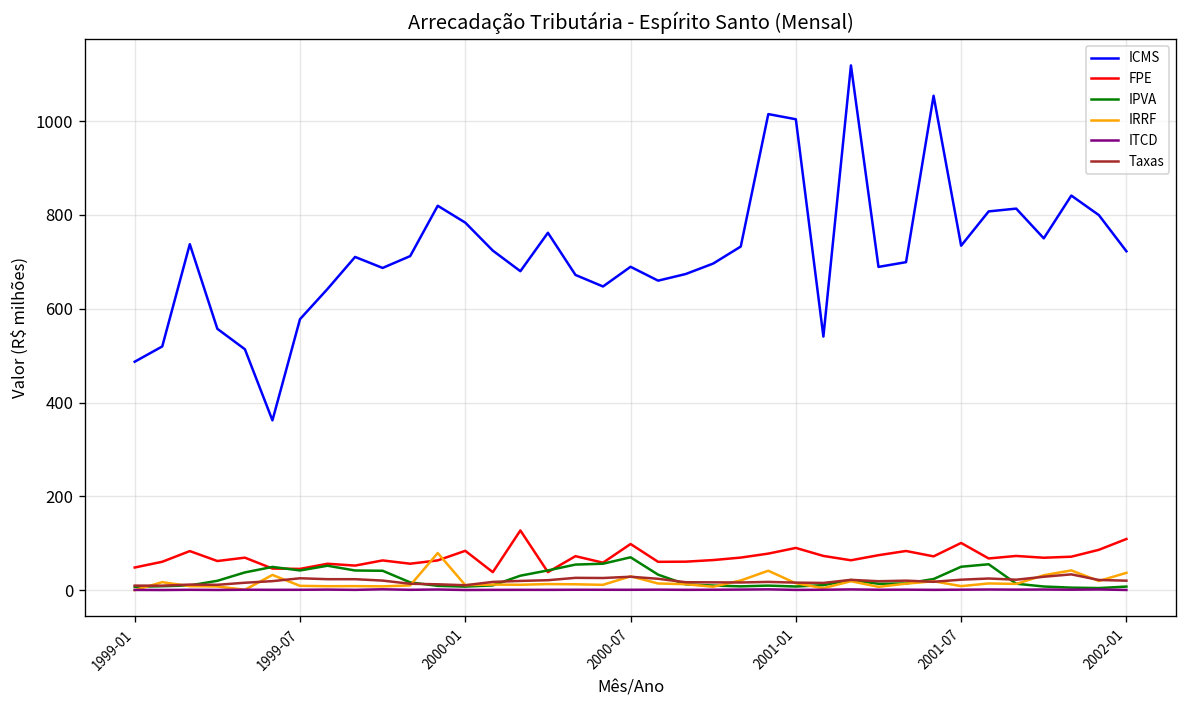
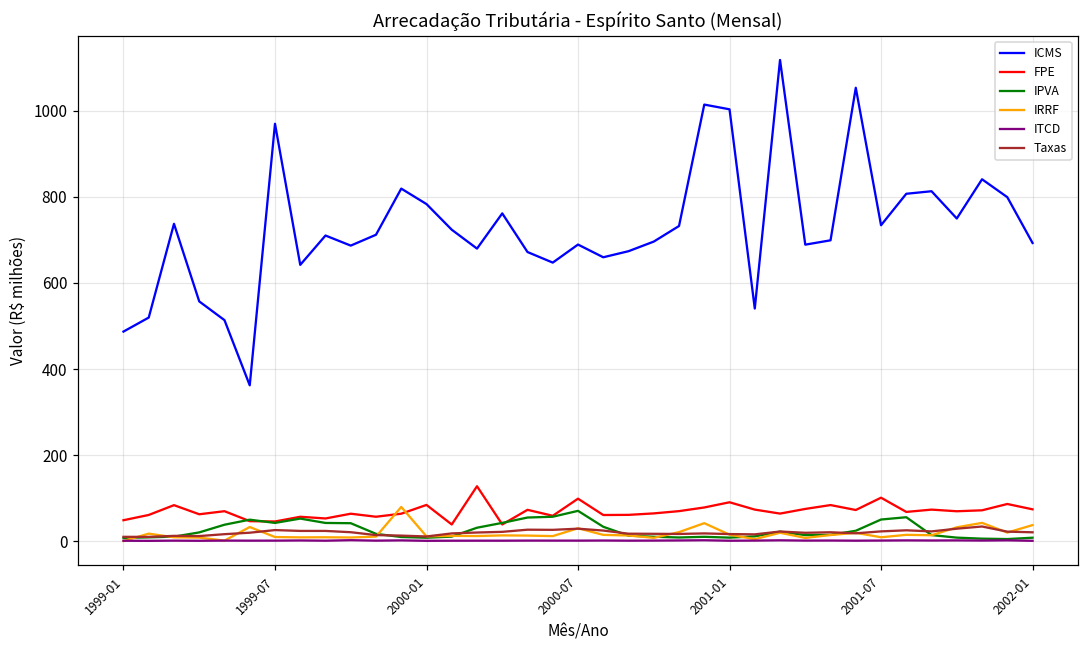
  {
    "ICMS": {
      "1999-01": 490,
-     "1999-07": 580,
+     "1999-07": 970,
      "2000-01": 780,
      "2000-07": 690,
      "2001-01": 1000,
      "2001-07": 730,
-     "2002-01": 720
+     "2002-01": 690
    },
    "FPE": {
      "1999-01": 50,
      "2000-01": 80,
      "2000-07": 100,
      "2001-01": 90,
      "2001-07": 100,
-     "2002-01": 110
+     "2002-01": 70
    },
    "IPVA": {
      "2000-07": 70,
      "2001-01": 10,
      "2001-07": 50,
      "2002-01": 10
    },
    "IRRF": {
      "1999-07": 10,
      "2001-07": 10,
      "2002-01": 40
    },
    "ITCD": {
      "1999-07": 0,
      "2000-01": 0,
      "2000-07": 0,
      "2001-01": 0,
      "2001-07": 0,
      "2002-01": 0
    },
    "Taxas": {
      "1999-07": 30,
      "2001-07": 20,
      "2002-01": 20
    }
  }
